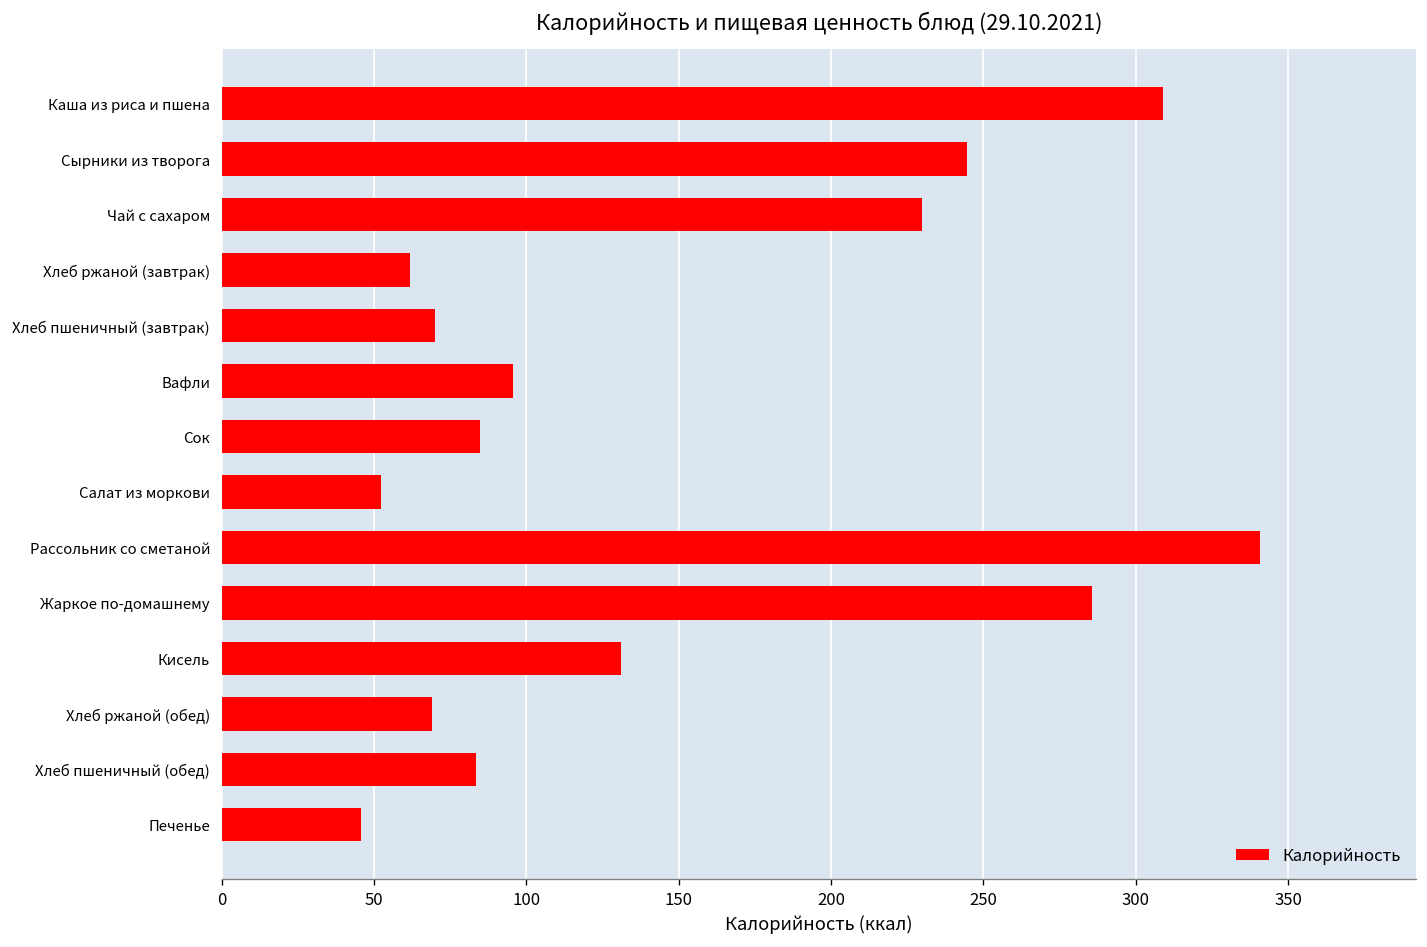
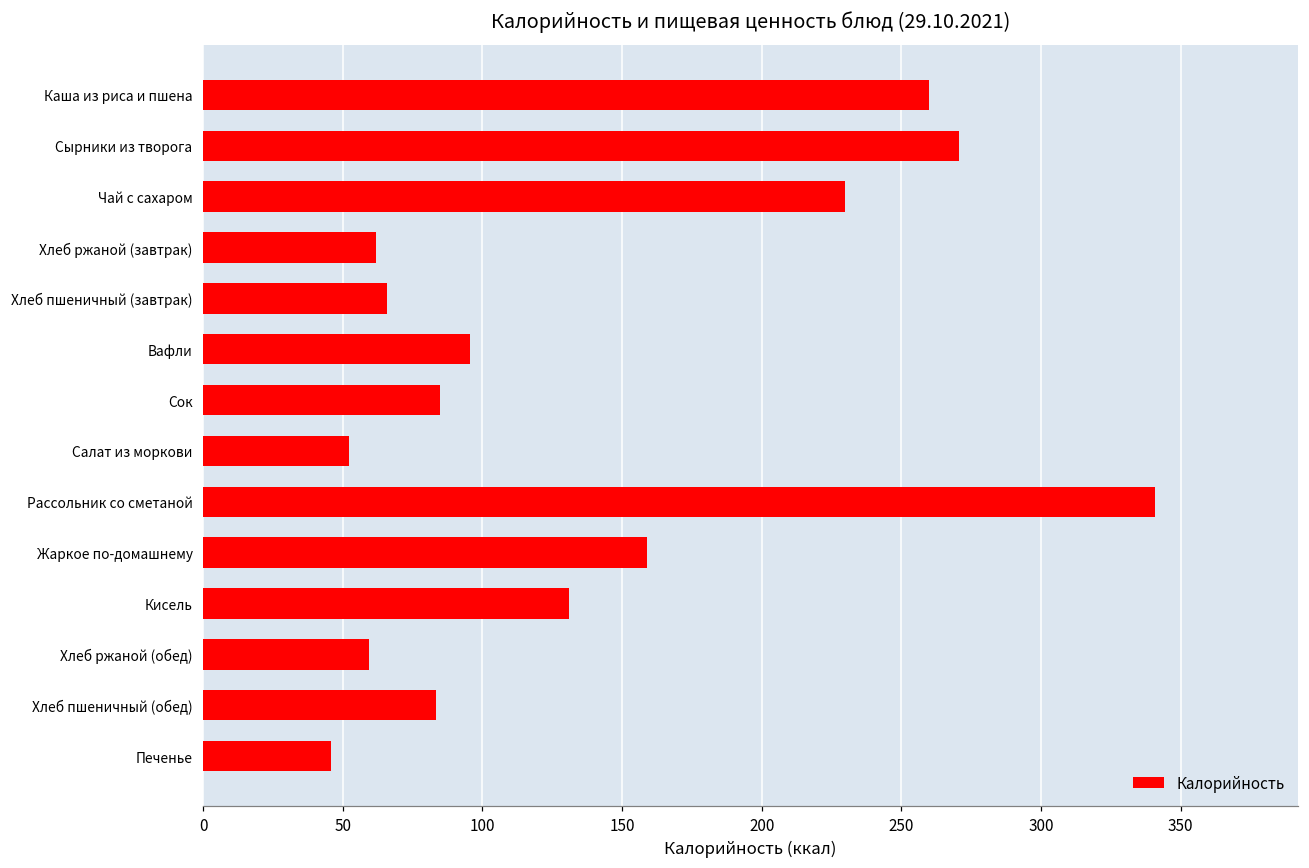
  {
-   "Каша из риса и пшена": 309,
-   "Сырники из творога": 245,
+   "Каша из риса и пшена": 260,
+   "Сырники из творога": 271,
    "Чай с сахаром": 230,
    "Хлеб ржаной (завтрак)": 62,
-   "Хлеб пшеничный (завтрак)": 70,
+   "Хлеб пшеничный (завтрак)": 66,
    "Вафли": 96,
    "Сок": 85,
    "Салат из моркови": 52,
    "Рассольник со сметаной": 341,
-   "Жаркое по-домашнему": 286,
+   "Жаркое по-домашнему": 159,
    "Кисель": 131,
-   "Хлеб ржаной (обед)": 69,
+   "Хлеб ржаной (обед)": 59,
    "Хлеб пшеничный (обед)": 84,
    "Печенье": 46
  }
